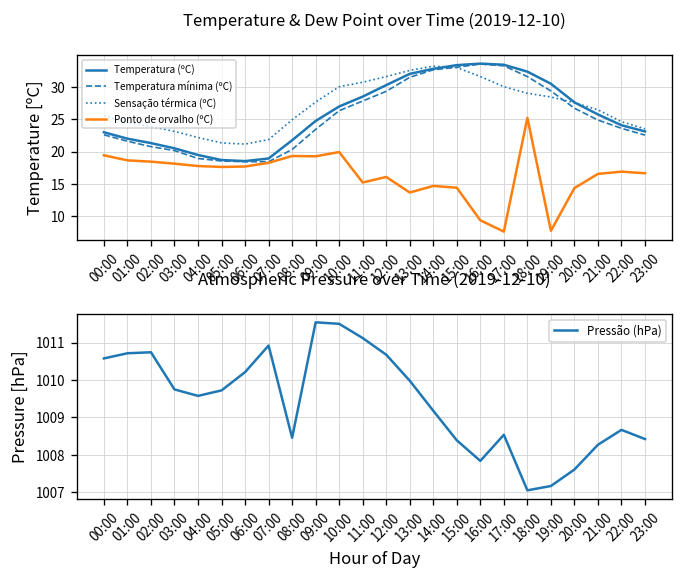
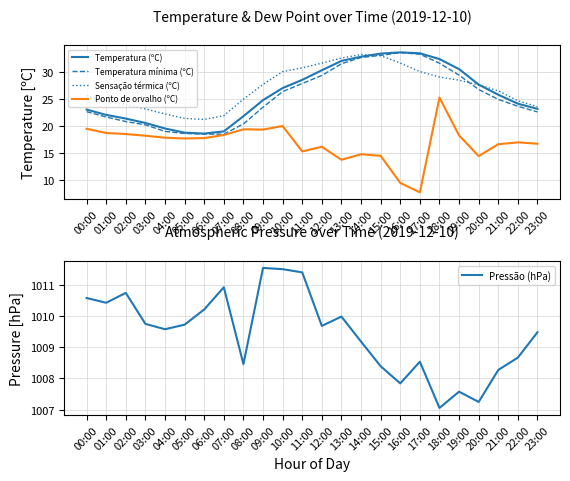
  {
    "Temperature & Dew Point over Time (2019-12-10)": {
      "Ponto de orvalho (ºC)": {
        "00:00": 19,
        "01:00": 19,
        "02:00": 18,
        "03:00": 18,
        "04:00": 18,
        "05:00": 18,
        "06:00": 18,
        "08:00": 19,
        "09:00": 19,
        "10:00": 20,
        "11:00": 15,
        "12:00": 16,
        "13:00": 14,
        "14:00": 15,
        "15:00": 14,
        "16:00": 9,
        "17:00": 8,
        "18:00": 25,
-       "19:00": 8,
+       "19:00": 18,
        "20:00": 14,
        "21:00": 17,
        "22:00": 17,
        "23:00": 17
      }
    },
    "Atmospheric Pressure over Time (2019-12-10)": {
      "00:00": 1010.6,
-     "01:00": 1010.7,
+     "01:00": 1010.4,
      "02:00": 1010.7,
      "03:00": 1009.7,
      "04:00": 1009.6,
      "05:00": 1009.7,
      "06:00": 1010.2,
      "07:00": 1010.9,
      "08:00": 1008.5,
      "09:00": 1011.5,
      "10:00": 1011.5,
-     "11:00": 1011.1,
-     "12:00": 1010.7,
+     "11:00": 1011.4,
+     "12:00": 1009.7,
      "13:00": 1010.0,
      "14:00": 1009.2,
      "15:00": 1008.4,
      "16:00": 1007.8,
      "17:00": 1008.5,
      "18:00": 1007.1,
-     "19:00": 1007.2,
-     "20:00": 1007.6,
+     "19:00": 1007.6,
+     "20:00": 1007.2,
      "21:00": 1008.3,
      "22:00": 1008.7,
-     "23:00": 1008.4
+     "23:00": 1009.5
    }
  }
